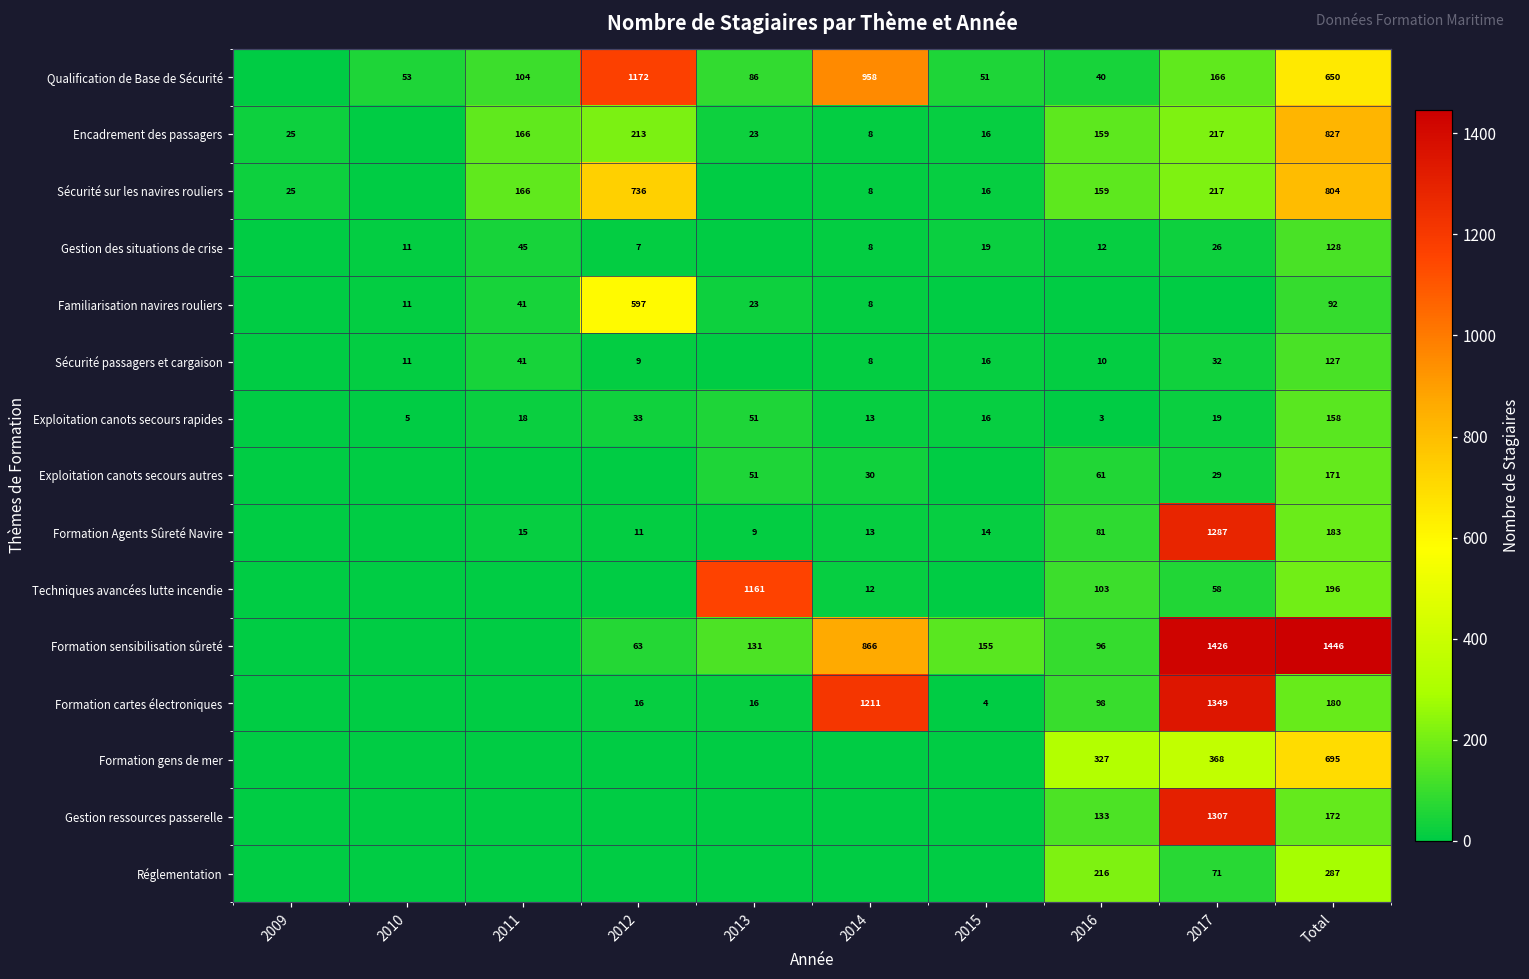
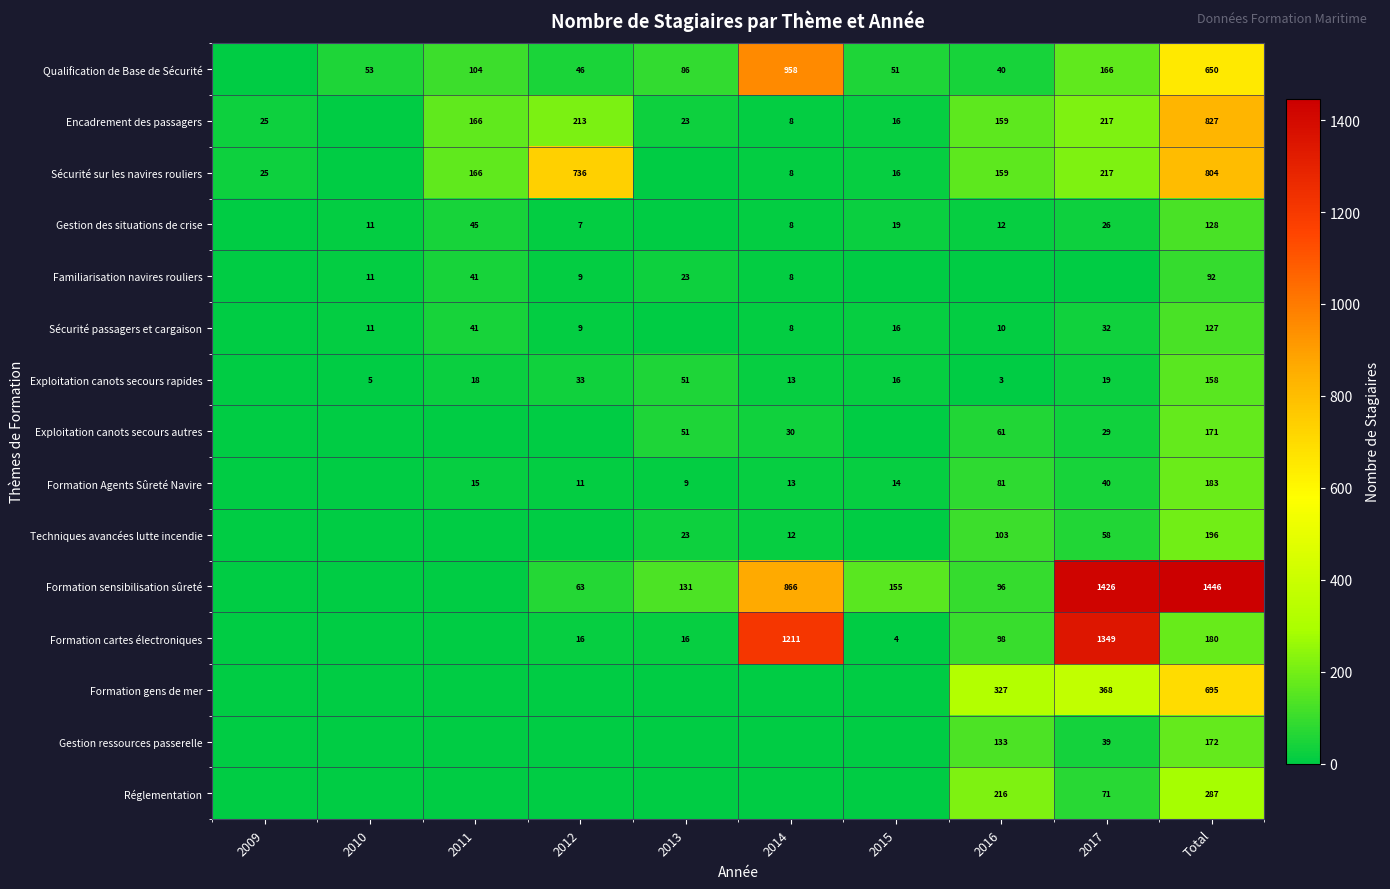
  {
    "Qualification de Base de Sécurité": {
      "2010": 53,
      "2011": 104,
-     "2012": 1172,
+     "2012": 46,
      "2013": 86,
      "2014": 958,
      "2015": 51,
      "2016": 40,
      "2017": 166,
      "Total": 650
    },
    "Encadrement des passagers": {
      "2009": 25,
      "2011": 166,
      "2012": 213,
      "2013": 23,
      "2014": 8,
      "2015": 16,
      "2016": 159,
      "2017": 217,
      "Total": 827
    },
    "Sécurité sur les navires rouliers": {
      "2009": 25,
      "2011": 166,
      "2012": 736,
      "2014": 8,
      "2015": 16,
      "2016": 159,
      "2017": 217,
      "Total": 804
    },
    "Gestion des situations de crise": {
      "2010": 11,
      "2011": 45,
      "2012": 7,
      "2014": 8,
      "2015": 19,
      "2016": 12,
      "2017": 26,
      "Total": 128
    },
    "Familiarisation navires rouliers": {
      "2010": 11,
      "2011": 41,
-     "2012": 597,
+     "2012": 9,
      "2013": 23,
      "2014": 8,
      "Total": 92
    },
    "Sécurité passagers et cargaison": {
      "2010": 11,
      "2011": 41,
      "2012": 9,
      "2014": 8,
      "2015": 16,
      "2016": 10,
      "2017": 32,
      "Total": 127
    },
    "Exploitation canots secours rapides": {
      "2010": 5,
      "2011": 18,
      "2012": 33,
      "2013": 51,
      "2014": 13,
      "2015": 16,
      "2016": 3,
      "2017": 19,
      "Total": 158
    },
    "Exploitation canots secours autres": {
      "2013": 51,
      "2014": 30,
      "2016": 61,
      "2017": 29,
      "Total": 171
    },
    "Formation Agents Sûreté Navire": {
      "2011": 15,
      "2012": 11,
      "2013": 9,
      "2014": 13,
      "2015": 14,
      "2016": 81,
-     "2017": 1287,
+     "2017": 40,
      "Total": 183
    },
    "Techniques avancées lutte incendie": {
-     "2013": 1161,
+     "2013": 23,
      "2014": 12,
      "2016": 103,
      "2017": 58,
      "Total": 196
    },
    "Formation sensibilisation sûreté": {
      "2012": 63,
      "2013": 131,
      "2014": 866,
      "2015": 155,
      "2016": 96,
      "2017": 1426,
      "Total": 1446
    },
    "Formation cartes électroniques": {
      "2012": 16,
      "2013": 16,
      "2014": 1211,
      "2015": 4,
      "2016": 98,
      "2017": 1349,
      "Total": 180
    },
    "Formation gens de mer": {
      "2016": 327,
      "2017": 368,
      "Total": 695
    },
    "Gestion ressources passerelle": {
      "2016": 133,
-     "2017": 1307,
+     "2017": 39,
      "Total": 172
    },
    "Réglementation": {
      "2016": 216,
      "2017": 71,
      "Total": 287
    }
  }
